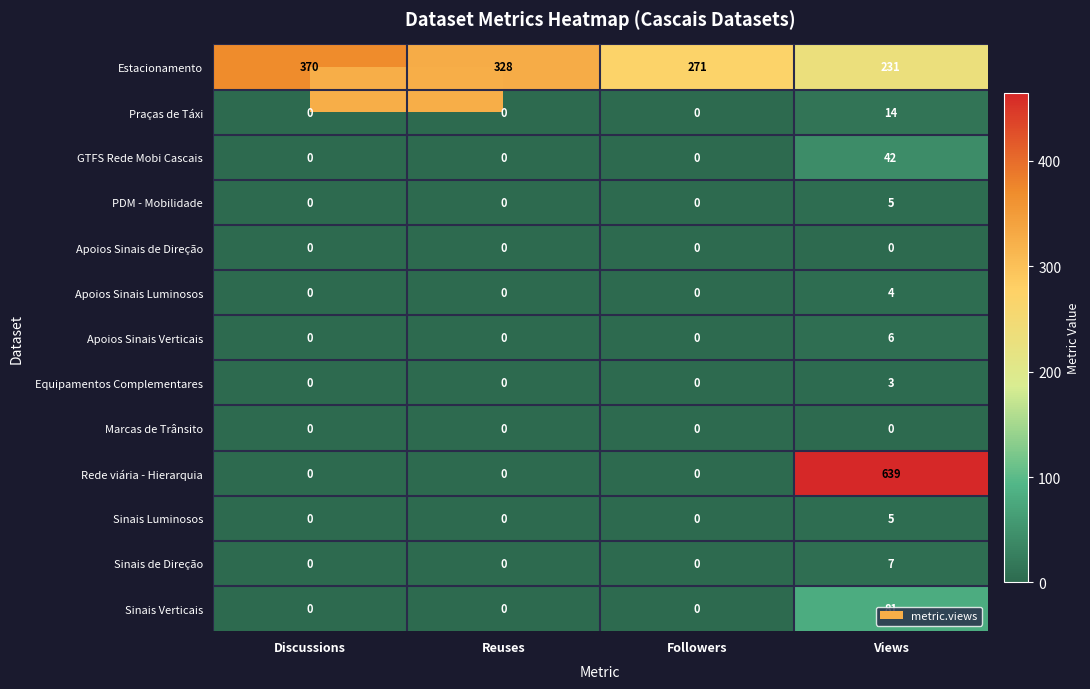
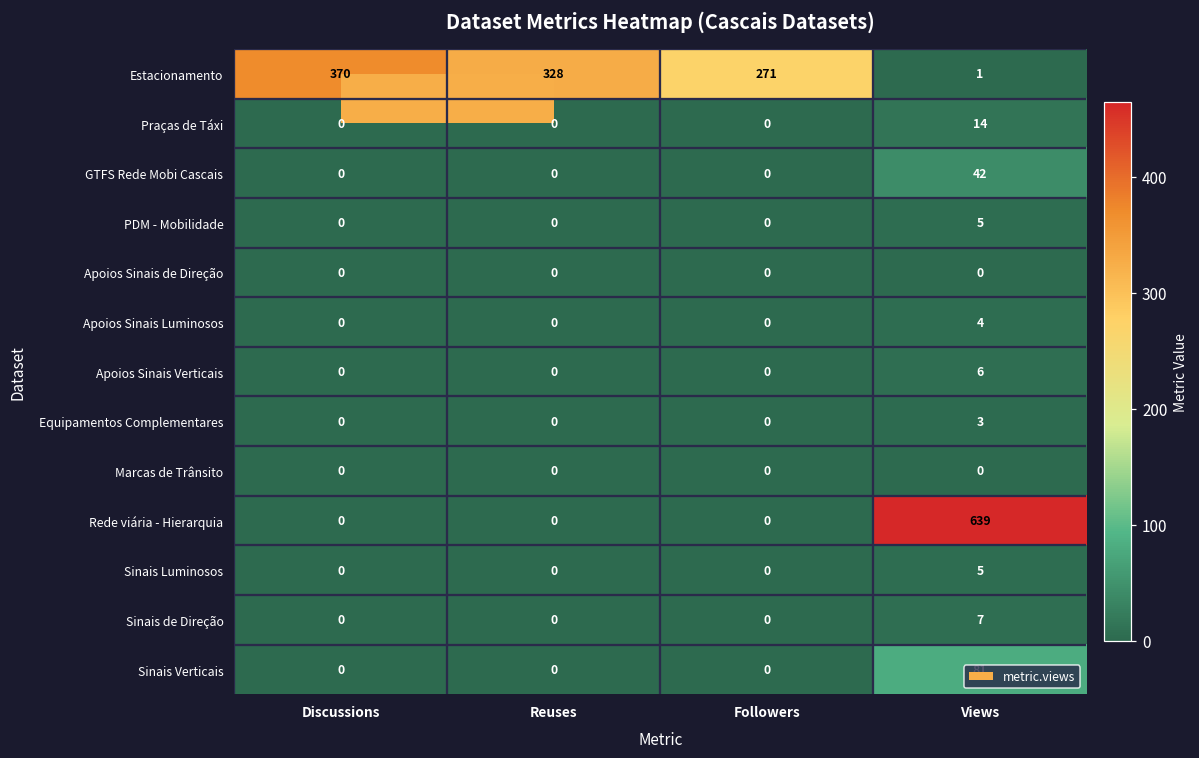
  {
    "Estacionamento": {
      "Followers": 271,
-     "Views": 231
+     "Views": 1
    },
    "Praças de Táxi": {
      "Followers": 0,
      "Views": 14
    },
    "GTFS Rede Mobi Cascais": {
      "Discussions": 0,
      "Reuses": 0,
      "Followers": 0,
      "Views": 42
    },
    "PDM - Mobilidade": {
      "Discussions": 0,
      "Reuses": 0,
      "Followers": 0,
      "Views": 5
    },
    "Apoios Sinais de Direção": {
      "Discussions": 0,
      "Reuses": 0,
      "Followers": 0,
      "Views": 0
    },
    "Apoios Sinais Luminosos": {
      "Discussions": 0,
      "Reuses": 0,
      "Followers": 0,
      "Views": 4
    },
    "Apoios Sinais Verticais": {
      "Discussions": 0,
      "Reuses": 0,
      "Followers": 0,
      "Views": 6
    },
    "Equipamentos Complementares": {
      "Discussions": 0,
      "Reuses": 0,
      "Followers": 0,
      "Views": 3
    },
    "Marcas de Trânsito": {
      "Discussions": 0,
      "Reuses": 0,
      "Followers": 0,
      "Views": 0
    },
    "Rede viária - Hierarquia": {
      "Discussions": 0,
      "Reuses": 0,
      "Followers": 0,
      "Views": 639
    },
    "Sinais Luminosos": {
      "Discussions": 0,
      "Reuses": 0,
      "Followers": 0,
      "Views": 5
    },
    "Sinais de Direção": {
      "Discussions": 0,
      "Reuses": 0,
      "Followers": 0,
      "Views": 7
    },
    "Sinais Verticais": {
      "Discussions": 0,
      "Reuses": 0,
      "Followers": 0
    }
  }
